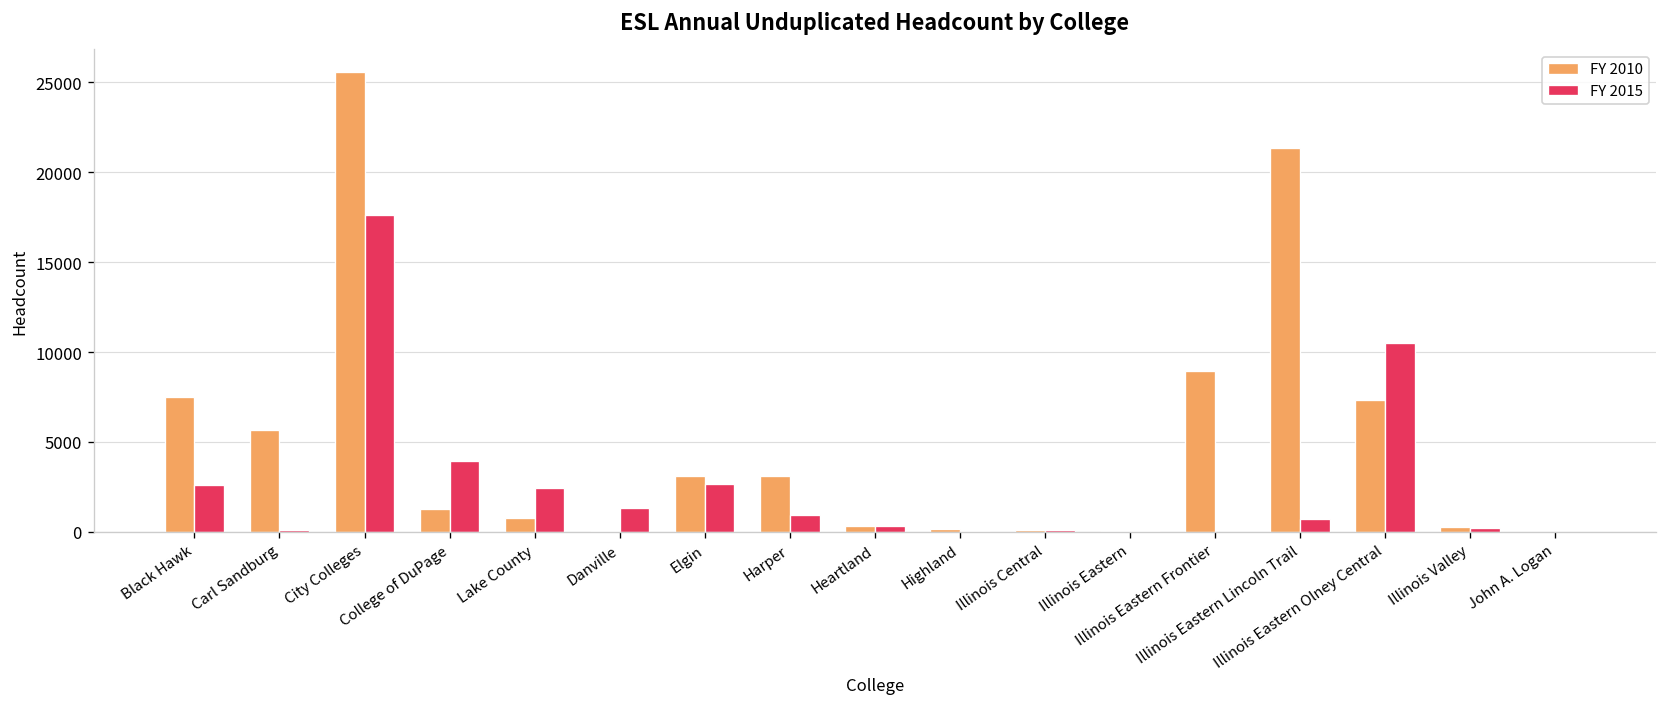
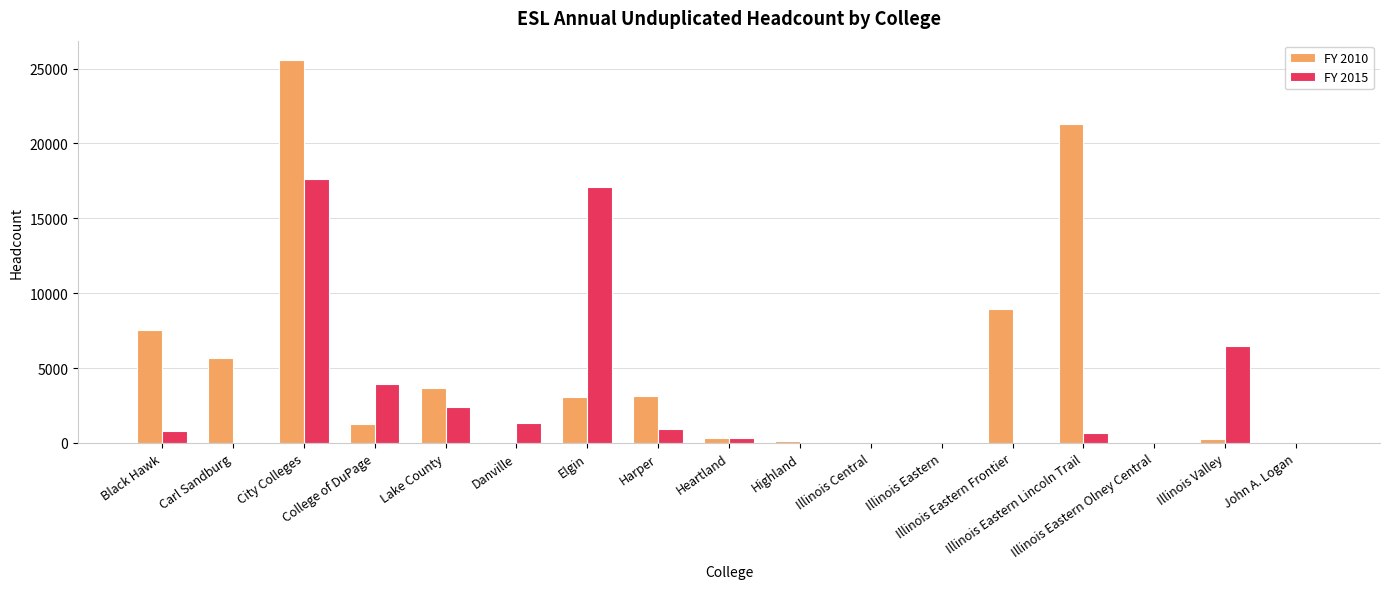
  {
    "FY 2010": {
      "Black Hawk": 7500,
      "Carl Sandburg": 5700,
      "City Colleges": 25600,
      "College of DuPage": 1300,
-     "Lake County": 700,
+     "Lake County": 3700,
      "Elgin": 3100,
      "Harper": 3100,
      "Heartland": 300,
      "Illinois Eastern Frontier": 8900,
      "Illinois Eastern Lincoln Trail": 21300,
-     "Illinois Eastern Olney Central": 7300,
+     "Illinois Eastern Olney Central": 0,
      "Illinois Valley": 300,
      "John A. Logan": 0
    },
    "FY 2015": {
-     "Black Hawk": 2600,
+     "Black Hawk": 800,
      "City Colleges": 17600,
      "College of DuPage": 4000,
      "Lake County": 2400,
      "Danville": 1300,
-     "Elgin": 2600,
+     "Elgin": 17100,
      "Harper": 900,
      "Heartland": 300,
      "Illinois Eastern Frontier": 0,
      "Illinois Eastern Lincoln Trail": 700,
-     "Illinois Eastern Olney Central": 10500,
-     "Illinois Valley": 200,
+     "Illinois Eastern Olney Central": 0,
+     "Illinois Valley": 6500,
      "John A. Logan": 0
    }
  }
